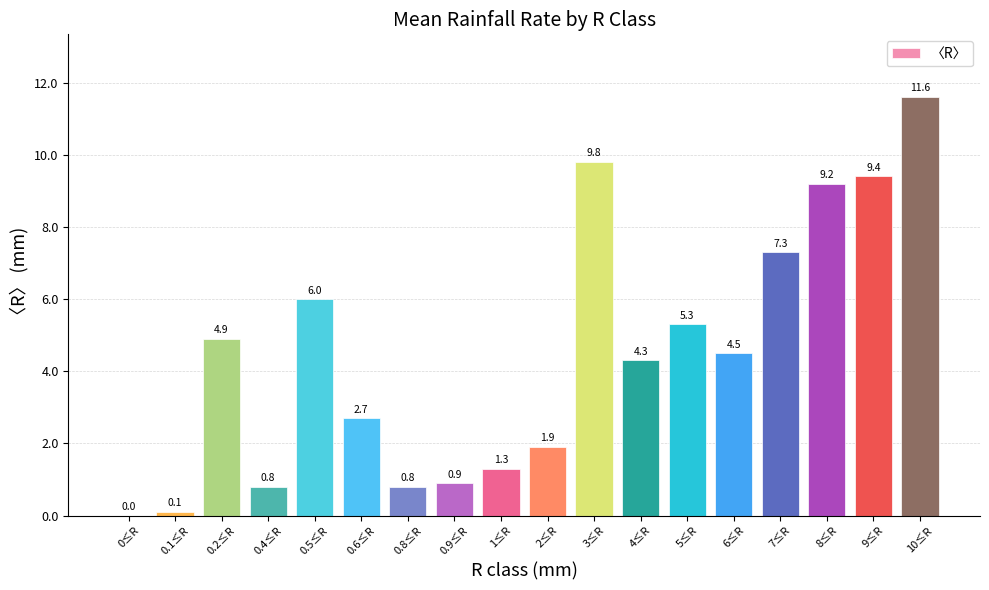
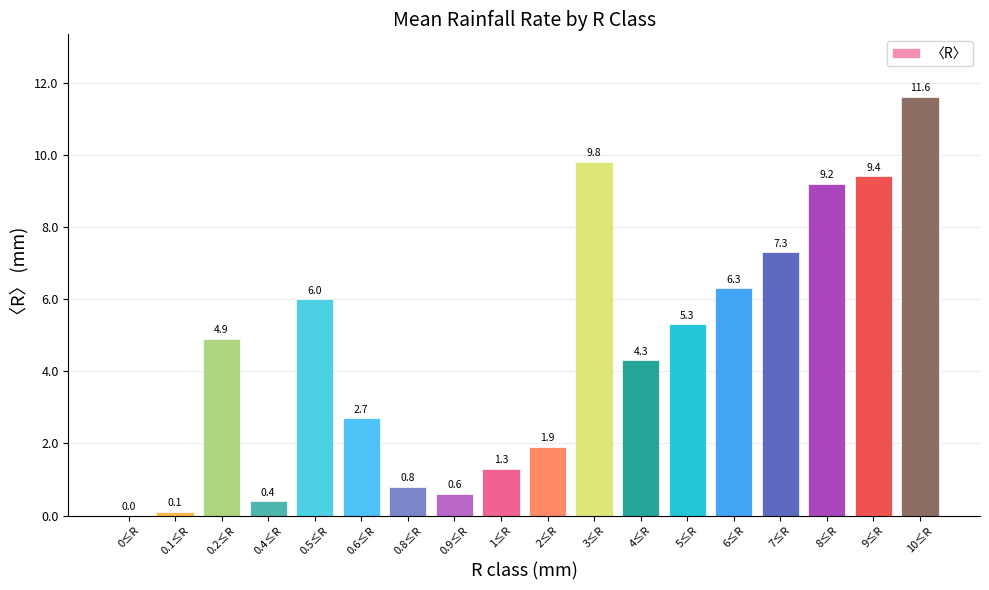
  {
    "0≤R": 0.0,
    "0.1≤R": 0.1,
    "0.2≤R": 4.9,
-   "0.4≤R": 0.8,
+   "0.4≤R": 0.4,
    "0.5≤R": 6.0,
    "0.6≤R": 2.7,
    "0.8≤R": 0.8,
-   "0.9≤R": 0.9,
+   "0.9≤R": 0.6,
    "1≤R": 1.3,
    "2≤R": 1.9,
    "3≤R": 9.8,
    "4≤R": 4.3,
    "5≤R": 5.3,
-   "6≤R": 4.5,
+   "6≤R": 6.3,
    "7≤R": 7.3,
    "8≤R": 9.2,
    "9≤R": 9.4,
    "10≤R": 11.6
  }
